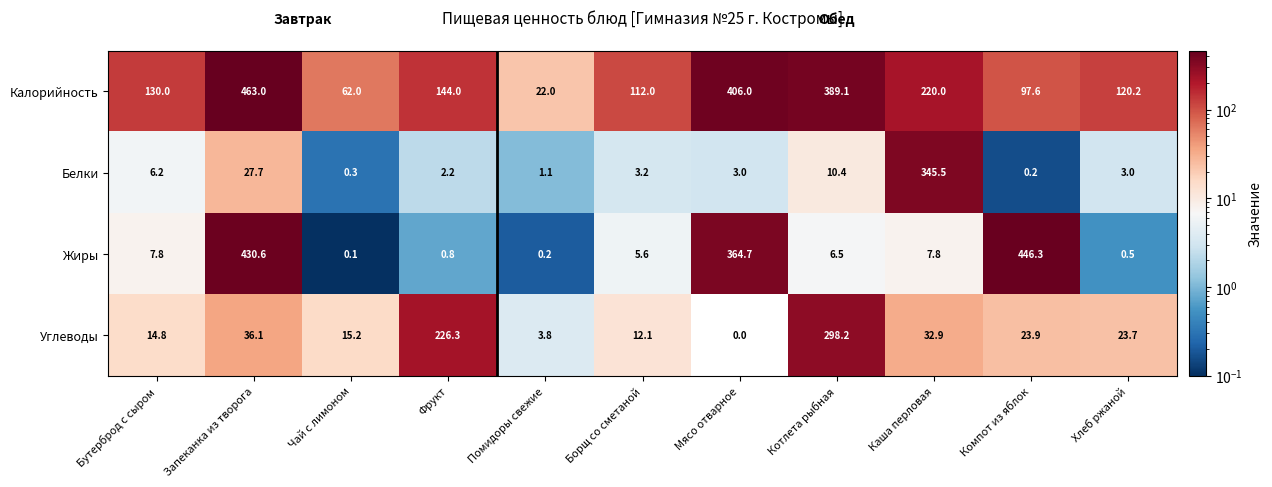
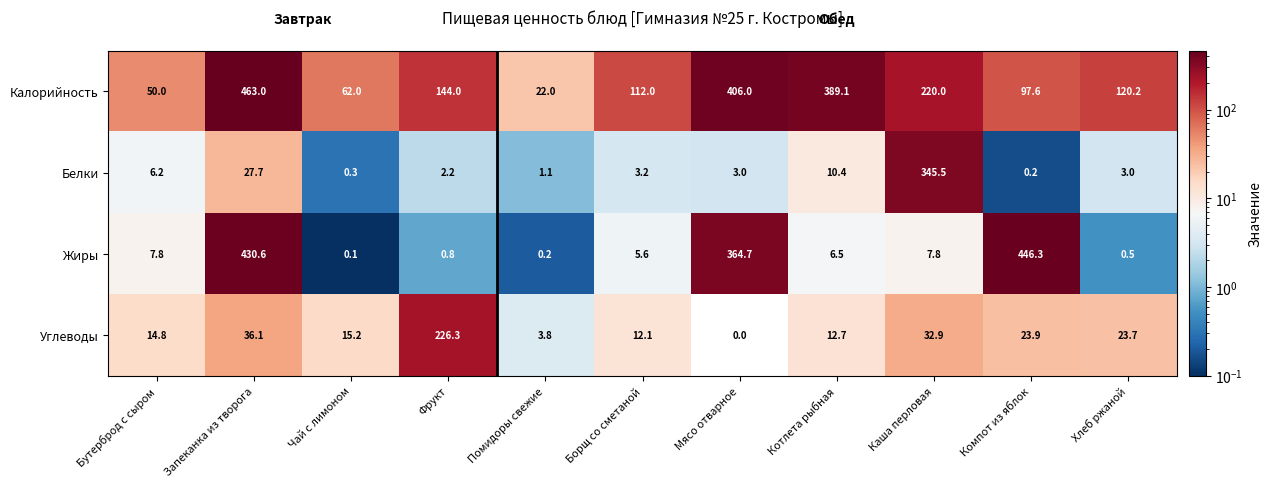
  {
    "Калорийность": {
-     "Бутерброд с сыром": 130.0,
+     "Бутерброд с сыром": 50.0,
      "Запеканка из творога": 463.0,
      "Чай с лимоном": 62.0,
      "Фрукт": 144.0,
      "Помидоры свежие": 22.0,
      "Борщ со сметаной": 112.0,
      "Мясо отварное": 406.0,
      "Котлета рыбная": 389.1,
      "Каша перловая": 220.0,
      "Компот из яблок": 97.6,
      "Хлеб ржаной": 120.2
    },
    "Белки": {
      "Бутерброд с сыром": 6.2,
      "Запеканка из творога": 27.7,
      "Чай с лимоном": 0.3,
      "Фрукт": 2.2,
      "Помидоры свежие": 1.1,
      "Борщ со сметаной": 3.2,
      "Мясо отварное": 3.0,
      "Котлета рыбная": 10.4,
      "Каша перловая": 345.5,
      "Компот из яблок": 0.2,
      "Хлеб ржаной": 3.0
    },
    "Жиры": {
      "Бутерброд с сыром": 7.8,
      "Запеканка из творога": 430.6,
      "Чай с лимоном": 0.1,
      "Фрукт": 0.8,
      "Помидоры свежие": 0.2,
      "Борщ со сметаной": 5.6,
      "Мясо отварное": 364.7,
      "Котлета рыбная": 6.5,
      "Каша перловая": 7.8,
      "Компот из яблок": 446.3,
      "Хлеб ржаной": 0.5
    },
    "Углеводы": {
      "Бутерброд с сыром": 14.8,
      "Запеканка из творога": 36.1,
      "Чай с лимоном": 15.2,
      "Фрукт": 226.3,
      "Помидоры свежие": 3.8,
      "Борщ со сметаной": 12.1,
      "Мясо отварное": 0.0,
-     "Котлета рыбная": 298.2,
+     "Котлета рыбная": 12.7,
      "Каша перловая": 32.9,
      "Компот из яблок": 23.9,
      "Хлеб ржаной": 23.7
    }
  }
